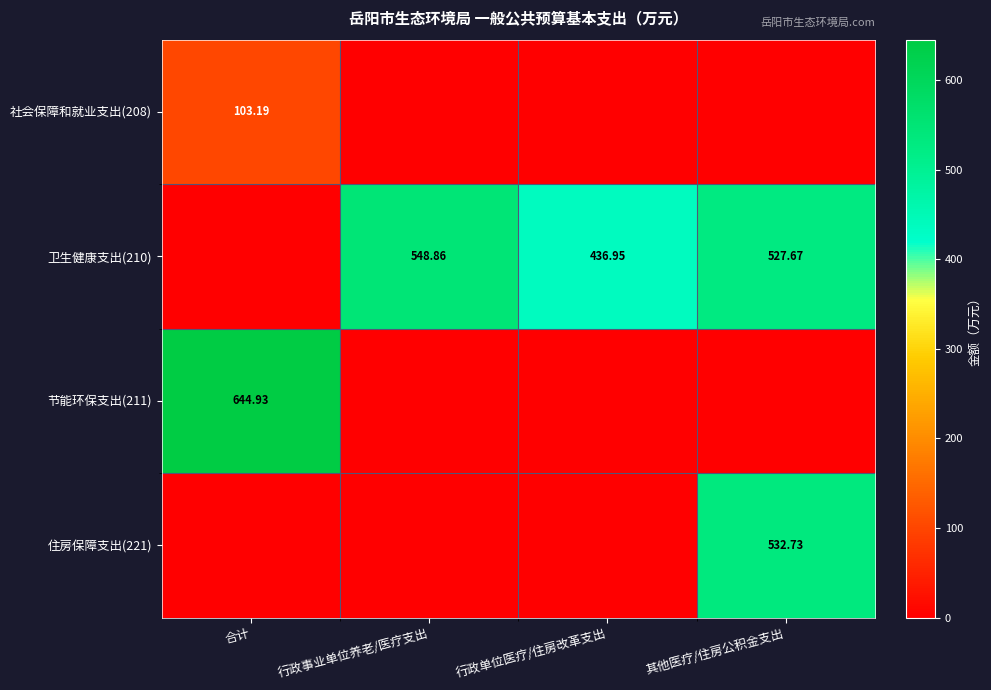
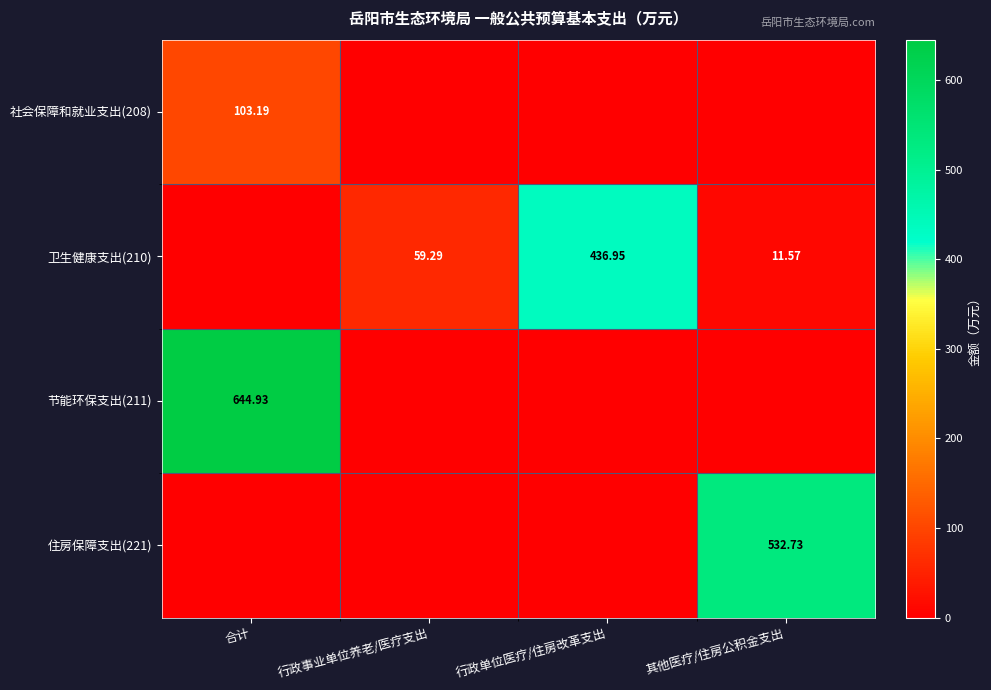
  {
    "社会保障和就业支出(208)": {
      "合计": 103.19
    },
    "卫生健康支出(210)": {
-     "行政事业单位养老/医疗支出": 548.86,
+     "行政事业单位养老/医疗支出": 59.29,
      "行政单位医疗/住房改革支出": 436.95,
-     "其他医疗/住房公积金支出": 527.67
+     "其他医疗/住房公积金支出": 11.57
    },
    "节能环保支出(211)": {
      "合计": 644.93
    },
    "住房保障支出(221)": {
      "其他医疗/住房公积金支出": 532.73
    }
  }
